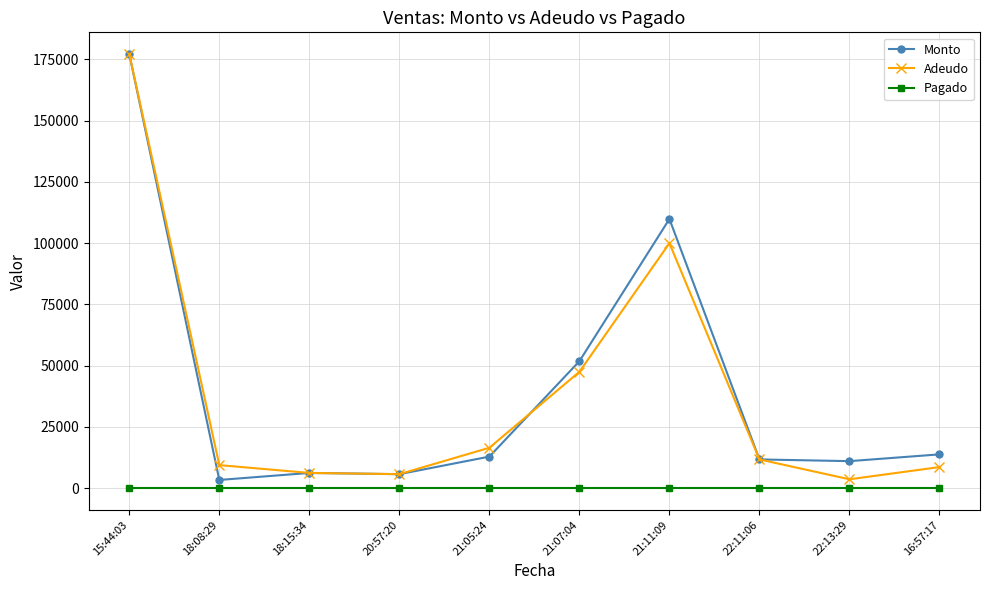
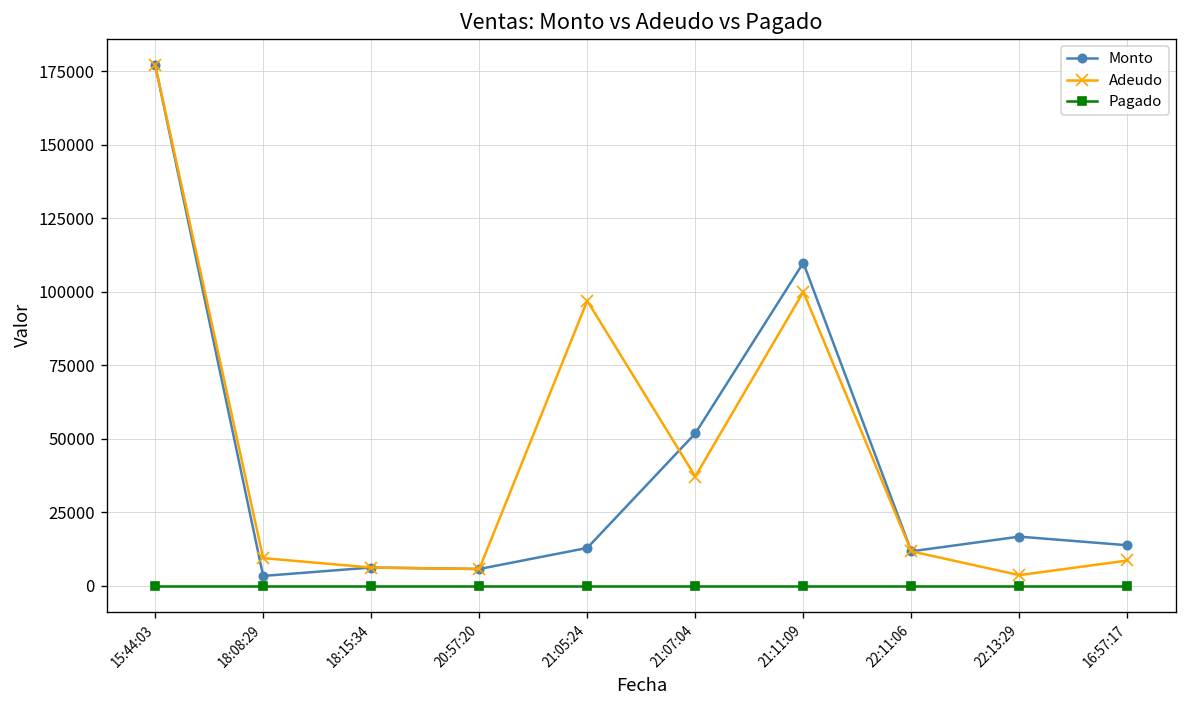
  {
    "Monto": {
      "18:08:29": 3000,
      "21:05:24": 13000,
      "21:07:04": 52000,
      "21:11:09": 110000,
-     "22:13:29": 11000,
+     "22:13:29": 17000,
      "16:57:17": 14000
    },
    "Adeudo": {
      "18:08:29": 9000,
-     "21:05:24": 17000,
-     "21:07:04": 48000,
+     "21:05:24": 97000,
+     "21:07:04": 37000,
      "21:11:09": 100000,
      "22:13:29": 4000,
      "16:57:17": 9000
    },
    "Pagado": {
      "15:44:03": 0,
      "18:08:29": 0,
      "18:15:34": 0,
      "20:57:20": 0,
      "21:05:24": 0,
      "21:07:04": 0,
      "21:11:09": 0,
      "22:11:06": 0,
      "22:13:29": 0,
      "16:57:17": 0
    }
  }
